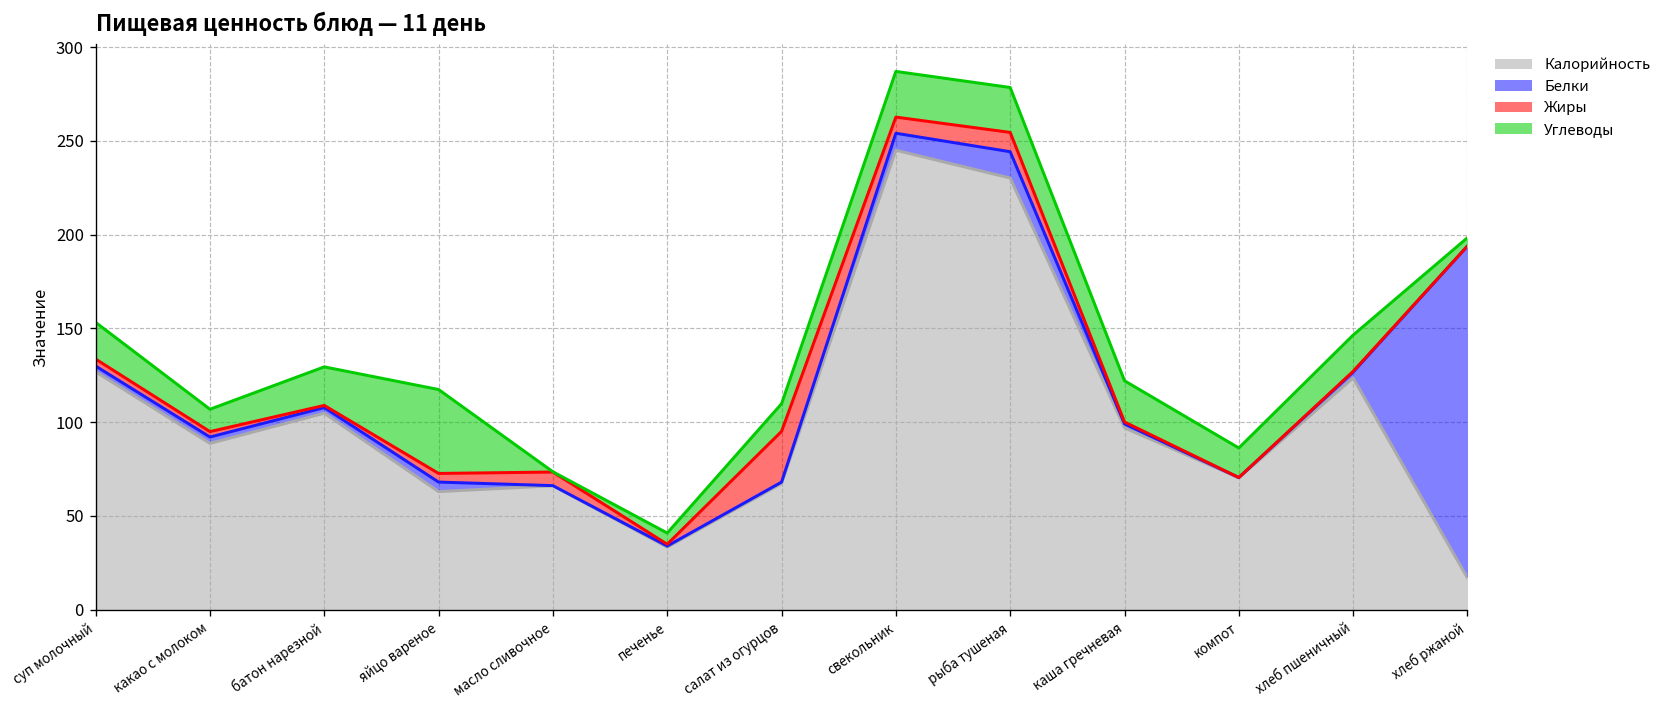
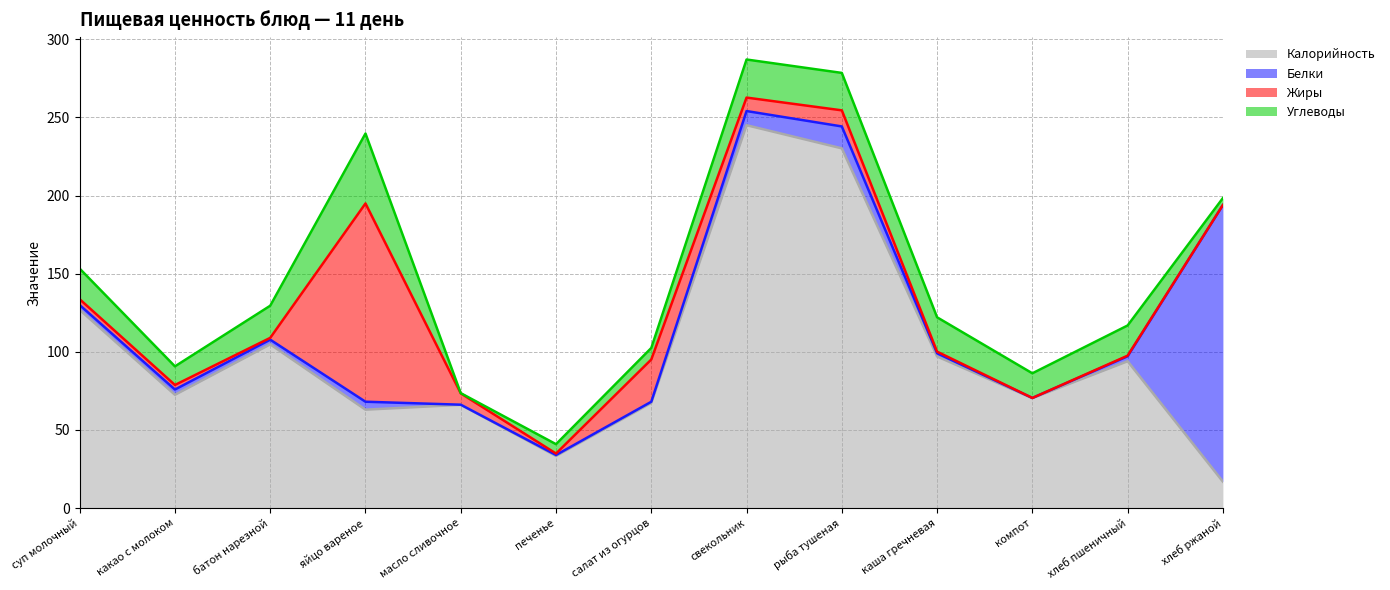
  {
    "Калорийность": {
      "суп молочный": 127,
-     "какао с молоком": 89,
+     "какао с молоком": 73,
      "батон нарезной": 105,
      "яйцо вареное": 63,
      "свекольник": 245,
      "рыба тушеная": 230,
      "каша гречневая": 97,
-     "хлеб пшеничный": 124,
+     "хлеб пшеничный": 94,
      "хлеб ржаной": 17
    },
    "Белки": {
      "суп молочный": 3,
      "какао с молоком": 3,
      "яйцо вареное": 5,
      "свекольник": 9,
      "рыба тушеная": 14
    },
    "Жиры": {
      "суп молочный": 4,
      "какао с молоком": 3,
-     "яйцо вареное": 5,
+     "яйцо вареное": 127,
      "салат из огурцов": 27,
      "свекольник": 9,
      "рыба тушеная": 10
    },
    "Углеводы": {
      "суп молочный": 20,
      "какао с молоком": 12,
      "батон нарезной": 21,
      "яйцо вареное": 45,
      "печенье": 6,
-     "салат из огурцов": 15,
+     "салат из огурцов": 7,
      "свекольник": 24,
      "рыба тушеная": 24,
      "каша гречневая": 22,
      "компот": 16,
      "хлеб пшеничный": 19,
      "хлеб ржаной": 4
    }
  }
